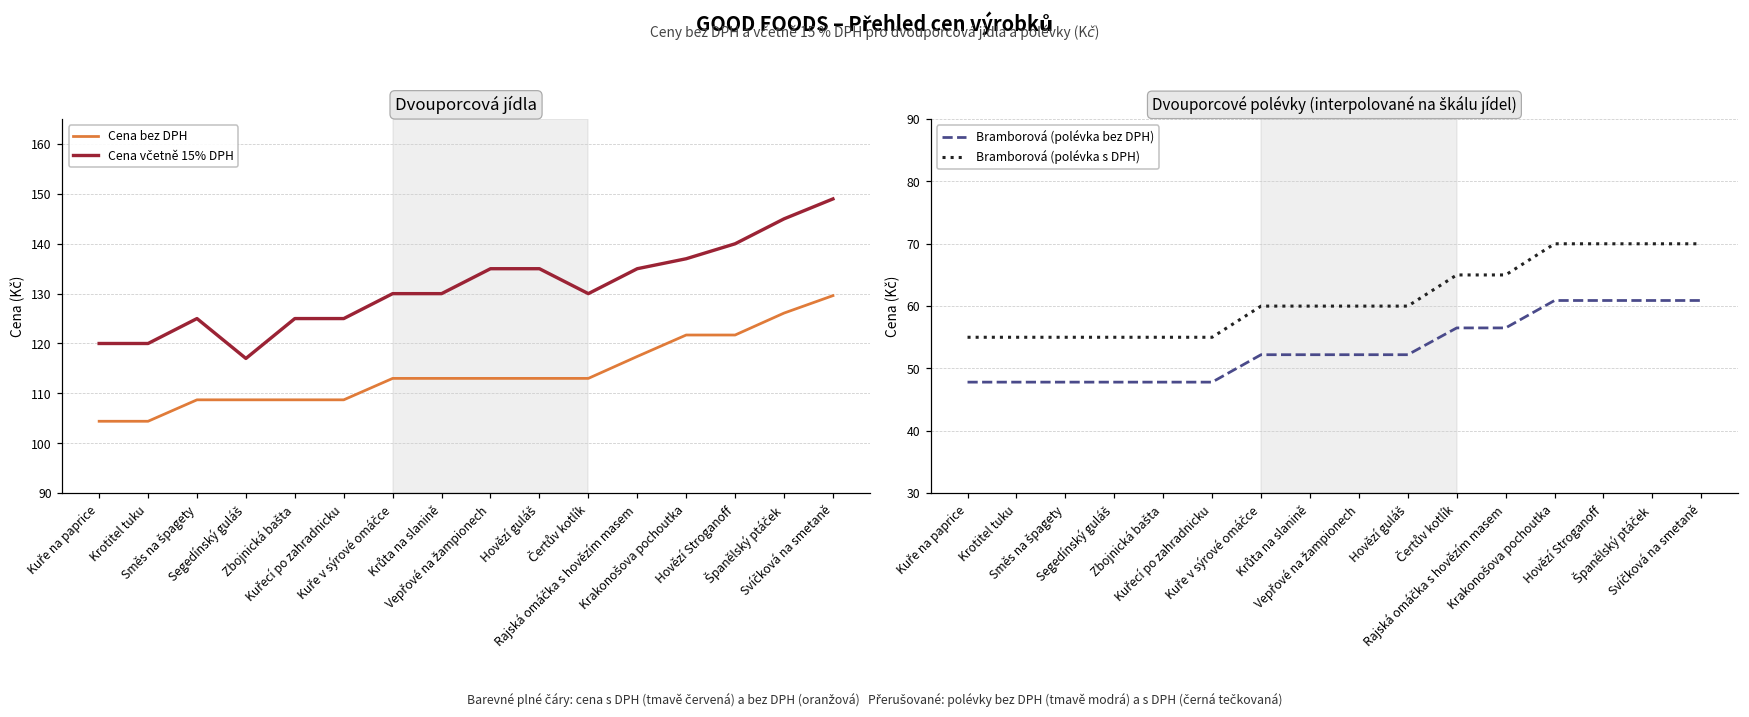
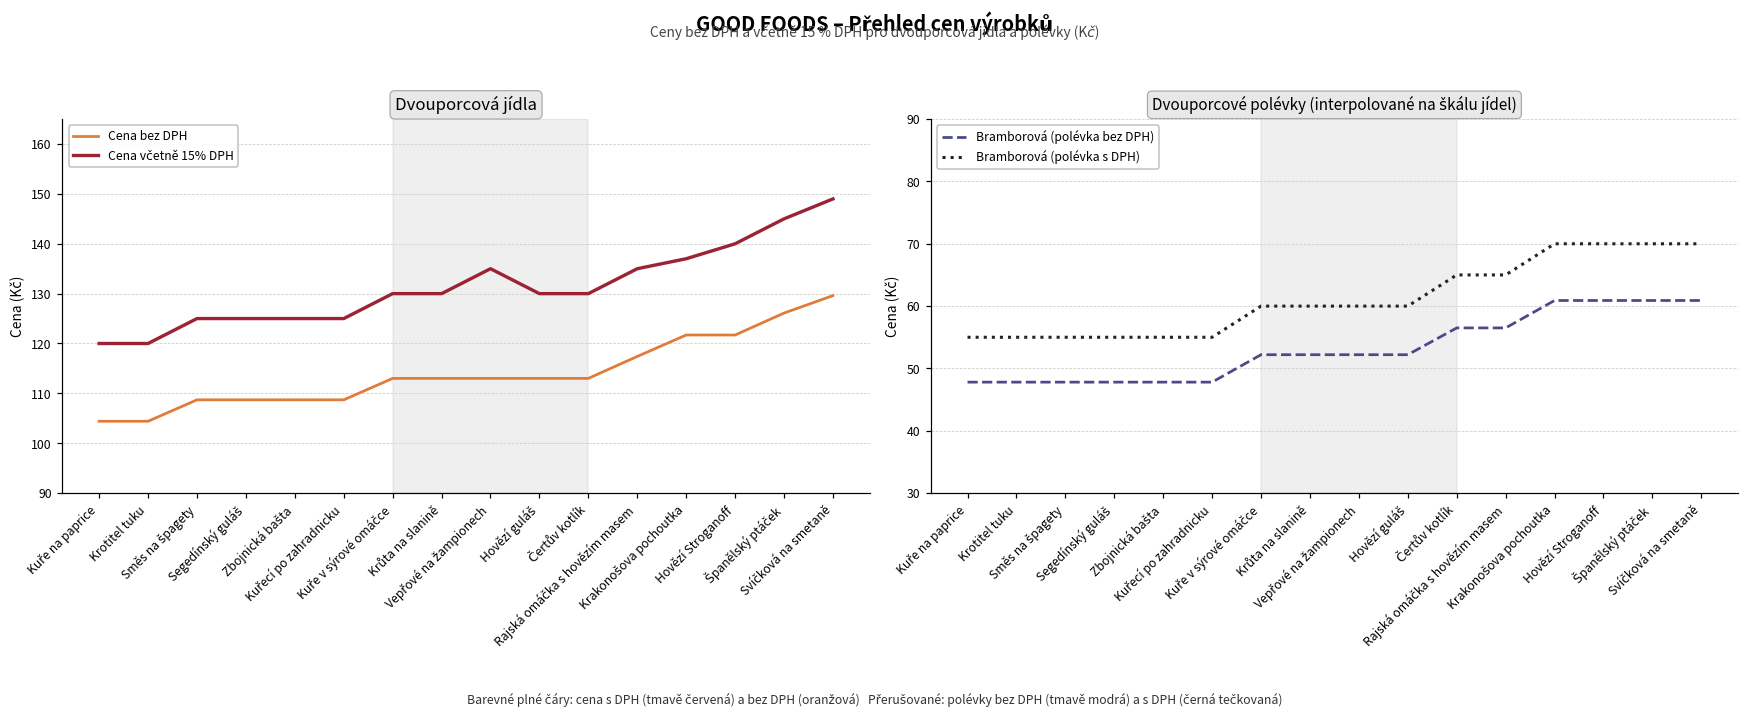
  {
    "Dvouporcová jídla": {
      "Cena bez DPH": {
        "Kuře na paprice": 104,
        "Krotitel tuku": 104,
        "Směs na špagety": 109,
        "Segedínský guláš": 109,
        "Zbojnická bašta": 109,
        "Kuřecí po zahradnicku": 109,
        "Kuře v sýrové omáčce": 113,
        "Krůta na slanině": 113,
        "Vepřové na žampionech": 113,
        "Hovězí guláš": 113,
        "Čertův kotlík": 113,
        "Rajská omáčka s hovězím masem": 117,
        "Krakonošova pochoutka": 122,
        "Hovězí Stroganoff": 122,
        "Španělský ptáček": 126,
        "Svíčková na smetaně": 130
      },
      "Cena včetně 15% DPH": {
        "Kuře na paprice": 120,
        "Krotitel tuku": 120,
        "Směs na špagety": 125,
-       "Segedínský guláš": 117,
+       "Segedínský guláš": 125,
        "Zbojnická bašta": 125,
        "Kuřecí po zahradnicku": 125,
        "Kuře v sýrové omáčce": 130,
        "Krůta na slanině": 130,
        "Vepřové na žampionech": 135,
-       "Hovězí guláš": 135,
+       "Hovězí guláš": 130,
        "Čertův kotlík": 130,
        "Rajská omáčka s hovězím masem": 135,
        "Krakonošova pochoutka": 137,
        "Hovězí Stroganoff": 140,
        "Španělský ptáček": 145,
        "Svíčková na smetaně": 149
      }
    },
    "Dvouporcové polévky (interpolované na škálu jídel)": {
      "Bramborová (polévka bez DPH)": {
        "Kuře na paprice": 48,
        "Krotitel tuku": 48,
        "Směs na špagety": 48,
        "Segedínský guláš": 48,
        "Zbojnická bašta": 48,
        "Kuřecí po zahradnicku": 48,
        "Kuře v sýrové omáčce": 52,
        "Krůta na slanině": 52,
        "Vepřové na žampionech": 52,
        "Hovězí guláš": 52,
        "Čertův kotlík": 57,
        "Rajská omáčka s hovězím masem": 57,
        "Krakonošova pochoutka": 61,
        "Hovězí Stroganoff": 61,
        "Španělský ptáček": 61,
        "Svíčková na smetaně": 61
      },
      "Bramborová (polévka s DPH)": {
        "Kuře na paprice": 55,
        "Krotitel tuku": 55,
        "Směs na špagety": 55,
        "Segedínský guláš": 55,
        "Zbojnická bašta": 55,
        "Kuřecí po zahradnicku": 55,
        "Kuře v sýrové omáčce": 60,
        "Krůta na slanině": 60,
        "Vepřové na žampionech": 60,
        "Hovězí guláš": 60,
        "Čertův kotlík": 65,
        "Rajská omáčka s hovězím masem": 65,
        "Krakonošova pochoutka": 70,
        "Hovězí Stroganoff": 70,
        "Španělský ptáček": 70,
        "Svíčková na smetaně": 70
      }
    }
  }
